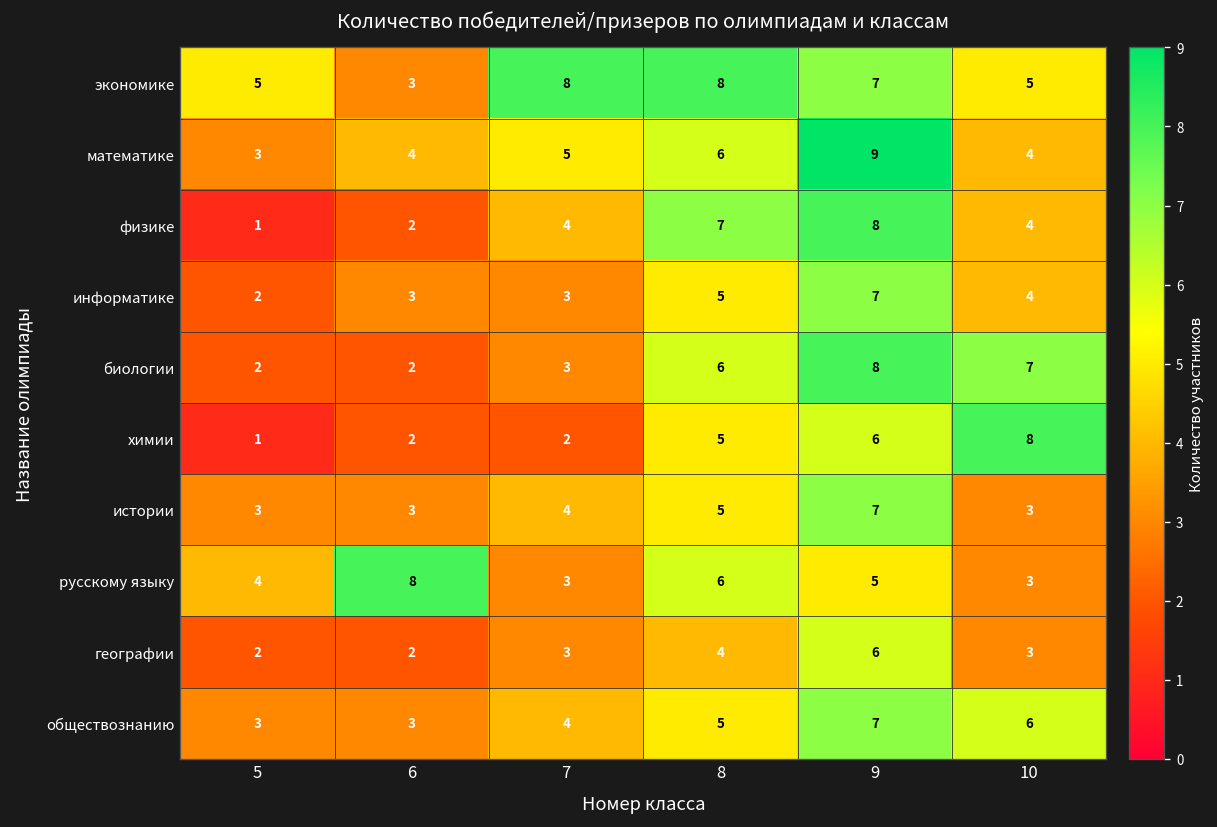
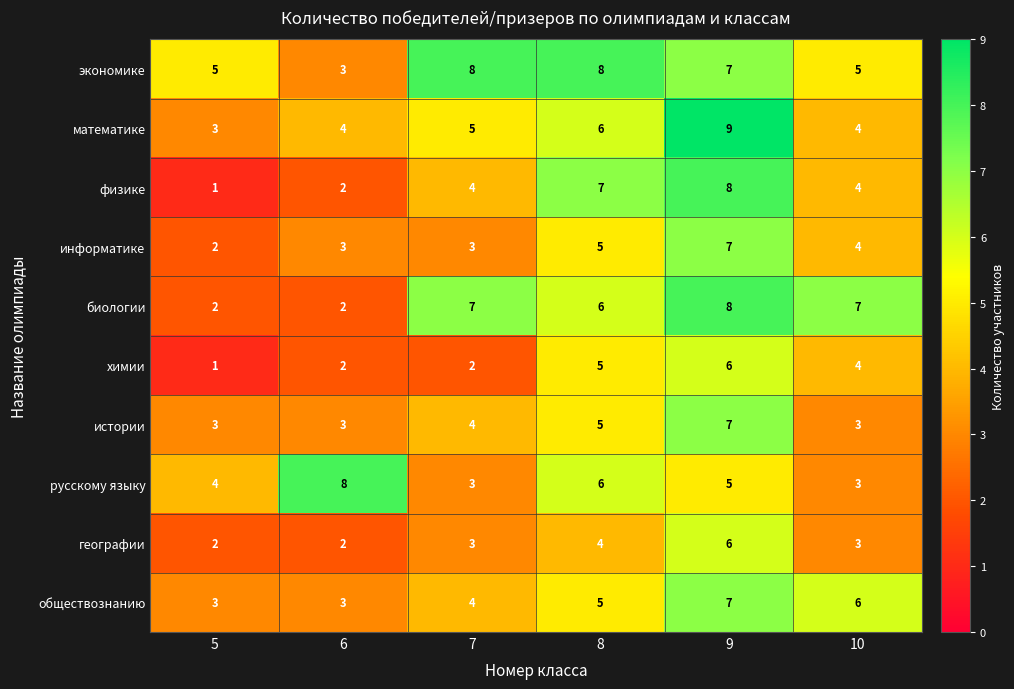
  {
    "экономике": {
      "5": 5,
      "6": 3,
      "7": 8,
      "8": 8,
      "9": 7,
      "10": 5
    },
    "математике": {
      "5": 3,
      "6": 4,
      "7": 5,
      "8": 6,
      "9": 9,
      "10": 4
    },
    "физике": {
      "5": 1,
      "6": 2,
      "7": 4,
      "8": 7,
      "9": 8,
      "10": 4
    },
    "информатике": {
      "5": 2,
      "6": 3,
      "7": 3,
      "8": 5,
      "9": 7,
      "10": 4
    },
    "биологии": {
      "5": 2,
      "6": 2,
-     "7": 3,
+     "7": 7,
      "8": 6,
      "9": 8,
      "10": 7
    },
    "химии": {
      "5": 1,
      "6": 2,
      "7": 2,
      "8": 5,
      "9": 6,
-     "10": 8
+     "10": 4
    },
    "истории": {
      "5": 3,
      "6": 3,
      "7": 4,
      "8": 5,
      "9": 7,
      "10": 3
    },
    "русскому языку": {
      "5": 4,
      "6": 8,
      "7": 3,
      "8": 6,
      "9": 5,
      "10": 3
    },
    "географии": {
      "5": 2,
      "6": 2,
      "7": 3,
      "8": 4,
      "9": 6,
      "10": 3
    },
    "обществознанию": {
      "5": 3,
      "6": 3,
      "7": 4,
      "8": 5,
      "9": 7,
      "10": 6
    }
  }
